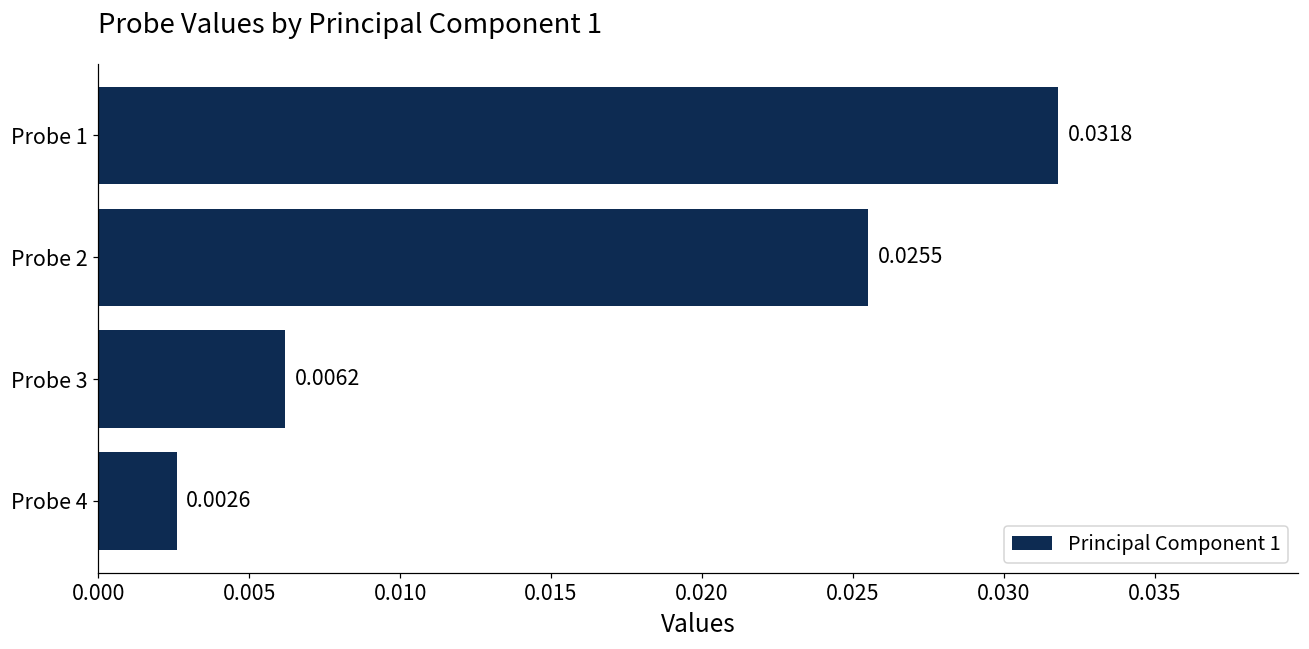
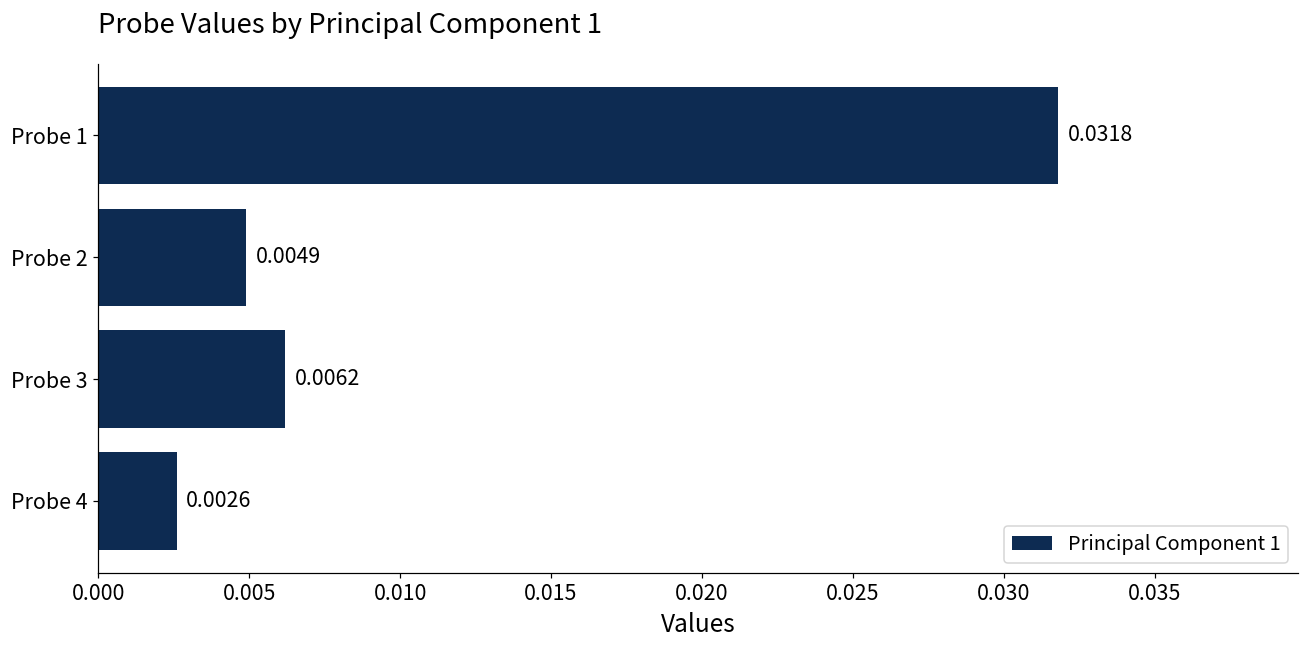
  {
    "Probe 1": 0.0318,
-   "Probe 2": 0.0255,
+   "Probe 2": 0.0049,
    "Probe 3": 0.0062,
    "Probe 4": 0.0026
  }
